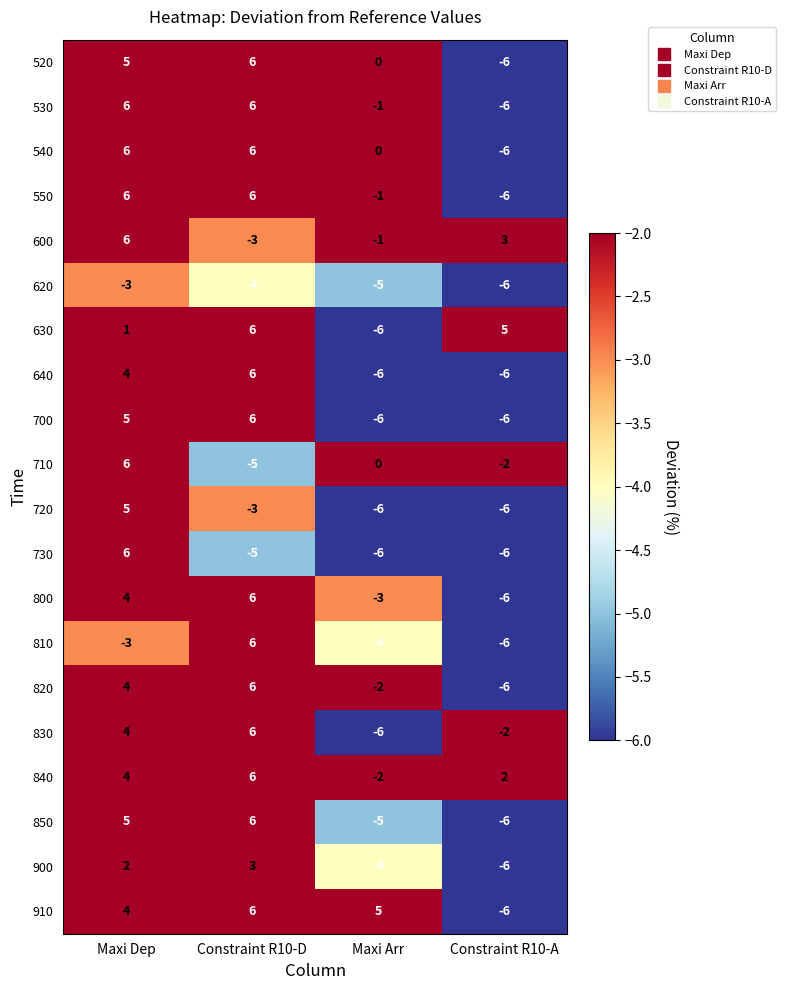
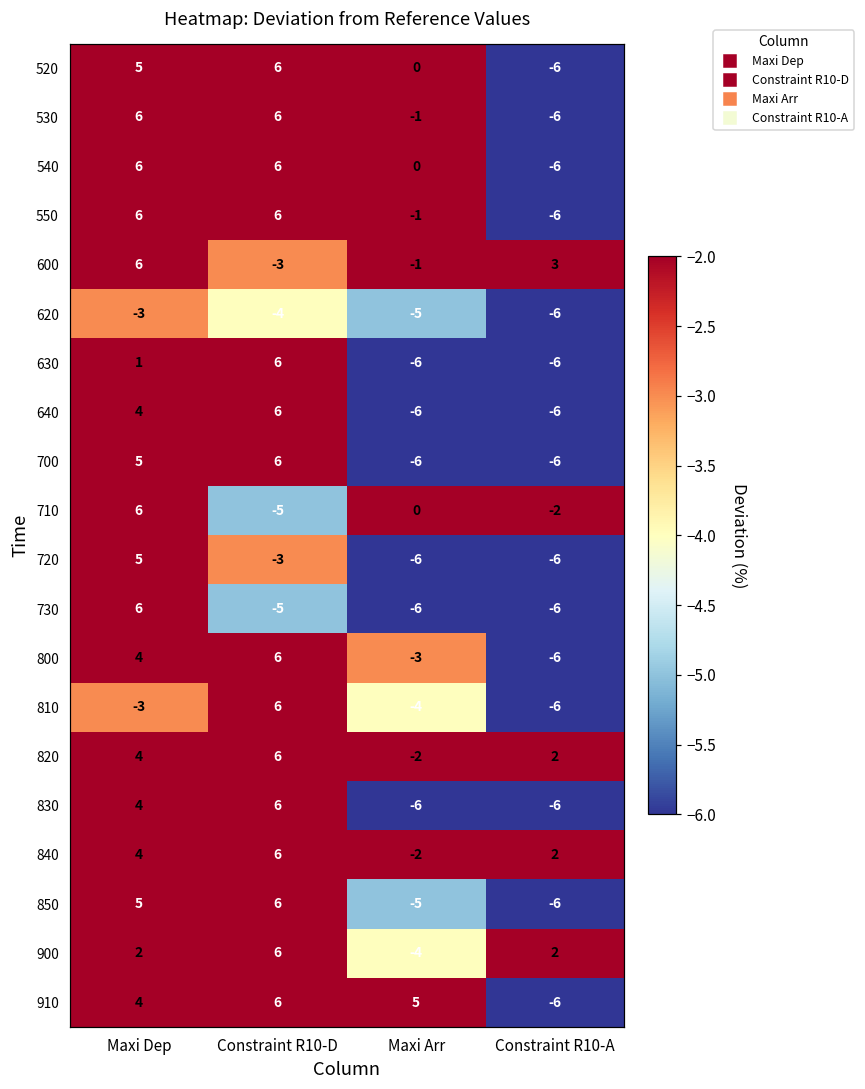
  {
    "520": {
      "Maxi Dep": 5,
      "Constraint R10-D": 6,
      "Maxi Arr": 0,
      "Constraint R10-A": -6
    },
    "530": {
      "Maxi Dep": 6,
      "Constraint R10-D": 6,
      "Maxi Arr": -1,
      "Constraint R10-A": -6
    },
    "540": {
      "Maxi Dep": 6,
      "Constraint R10-D": 6,
      "Maxi Arr": 0,
      "Constraint R10-A": -6
    },
    "550": {
      "Maxi Dep": 6,
      "Constraint R10-D": 6,
      "Maxi Arr": -1,
      "Constraint R10-A": -6
    },
    "600": {
      "Maxi Dep": 6,
      "Constraint R10-D": -3,
      "Maxi Arr": -1,
      "Constraint R10-A": 3
    },
    "620": {
      "Maxi Dep": -3,
      "Constraint R10-D": -4,
      "Maxi Arr": -5,
      "Constraint R10-A": -6
    },
    "630": {
      "Maxi Dep": 1,
      "Constraint R10-D": 6,
      "Maxi Arr": -6,
-     "Constraint R10-A": 5
+     "Constraint R10-A": -6
    },
    "640": {
      "Maxi Dep": 4,
      "Constraint R10-D": 6,
      "Maxi Arr": -6,
      "Constraint R10-A": -6
    },
    "700": {
      "Maxi Dep": 5,
      "Constraint R10-D": 6,
      "Maxi Arr": -6,
      "Constraint R10-A": -6
    },
    "710": {
      "Maxi Dep": 6,
      "Constraint R10-D": -5,
      "Maxi Arr": 0,
      "Constraint R10-A": -2
    },
    "720": {
      "Maxi Dep": 5,
      "Constraint R10-D": -3,
      "Maxi Arr": -6,
      "Constraint R10-A": -6
    },
    "730": {
      "Maxi Dep": 6,
      "Constraint R10-D": -5,
      "Maxi Arr": -6,
      "Constraint R10-A": -6
    },
    "800": {
      "Maxi Dep": 4,
      "Constraint R10-D": 6,
      "Maxi Arr": -3,
      "Constraint R10-A": -6
    },
    "810": {
      "Maxi Dep": -3,
      "Constraint R10-D": 6,
      "Maxi Arr": -4,
      "Constraint R10-A": -6
    },
    "820": {
      "Maxi Dep": 4,
      "Constraint R10-D": 6,
      "Maxi Arr": -2,
-     "Constraint R10-A": -6
+     "Constraint R10-A": 2
    },
    "830": {
      "Maxi Dep": 4,
      "Constraint R10-D": 6,
      "Maxi Arr": -6,
-     "Constraint R10-A": -2
+     "Constraint R10-A": -6
    },
    "840": {
      "Maxi Dep": 4,
      "Constraint R10-D": 6,
      "Maxi Arr": -2,
      "Constraint R10-A": 2
    },
    "850": {
      "Maxi Dep": 5,
      "Constraint R10-D": 6,
      "Maxi Arr": -5,
      "Constraint R10-A": -6
    },
    "900": {
      "Maxi Dep": 2,
-     "Constraint R10-D": 3,
+     "Constraint R10-D": 6,
      "Maxi Arr": -4,
-     "Constraint R10-A": -6
+     "Constraint R10-A": 2
    },
    "910": {
      "Maxi Dep": 4,
      "Constraint R10-D": 6,
      "Maxi Arr": 5,
      "Constraint R10-A": -6
    }
  }
